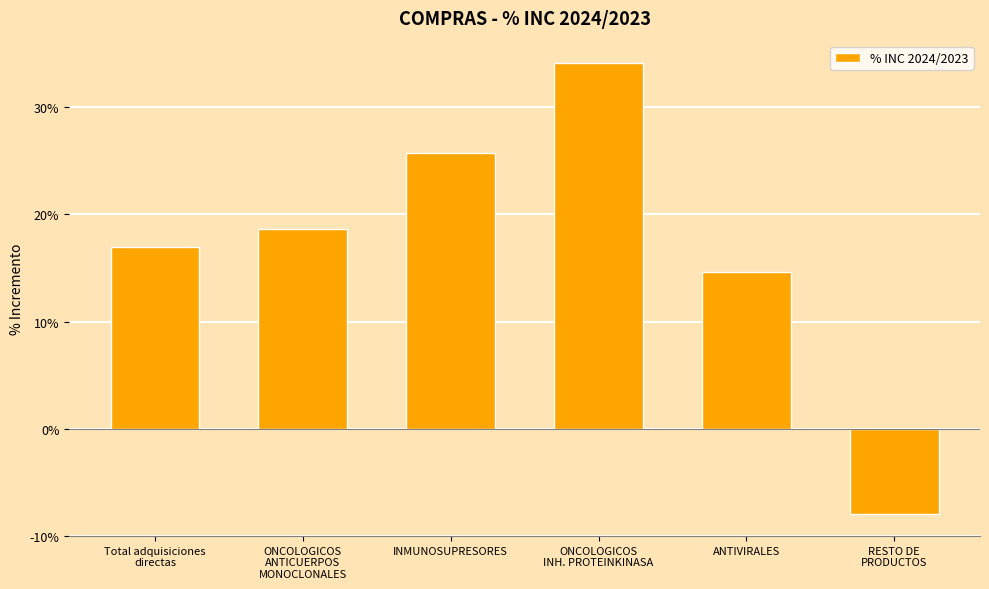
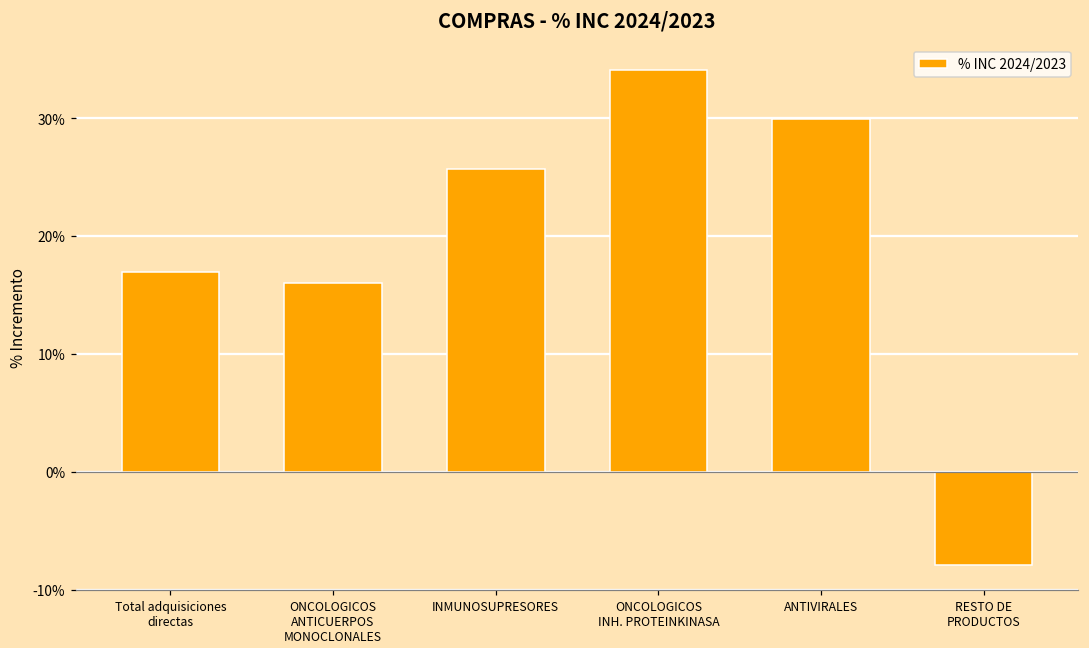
  {
    "Total adquisiciones directas": "16.9%",
-   "ONCOLOGICOS ANTICUERPOS MONOCLONALES": "18.7%",
+   "ONCOLOGICOS ANTICUERPOS MONOCLONALES": "16.0%",
    "INMUNOSUPRESORES": "25.7%",
    "ONCOLOGICOS INH. PROTEINKINASA": "34.1%",
-   "ANTIVIRALES": "14.6%",
+   "ANTIVIRALES": "30.0%",
    "RESTO DE PRODUCTOS": "-7.9%"
  }
